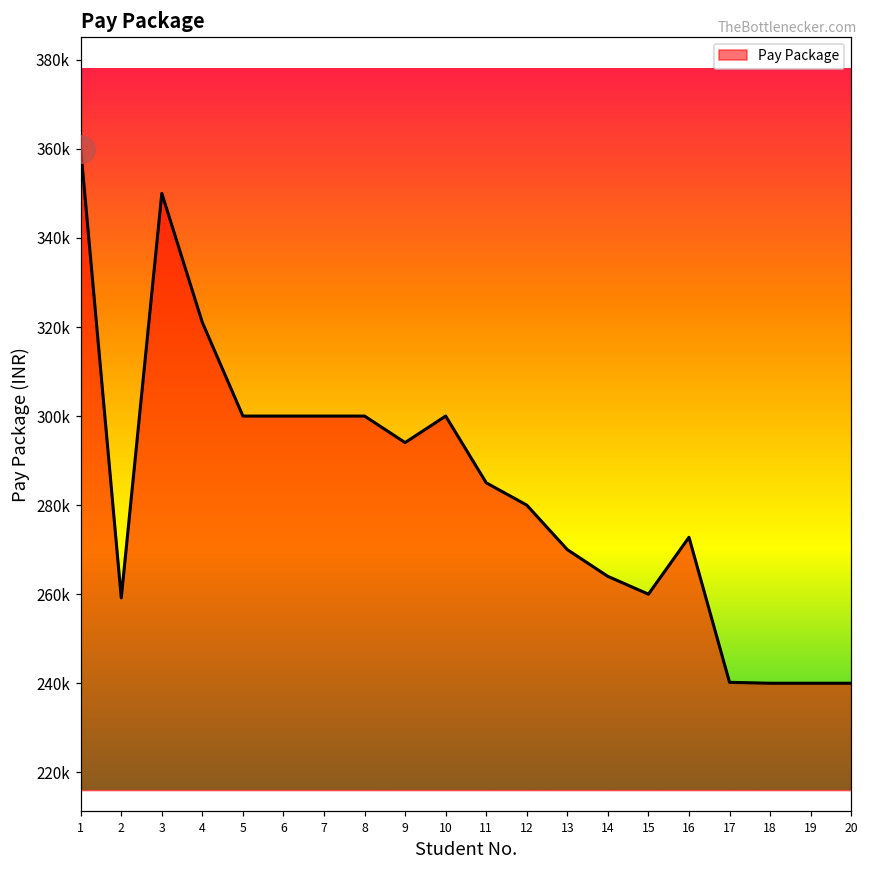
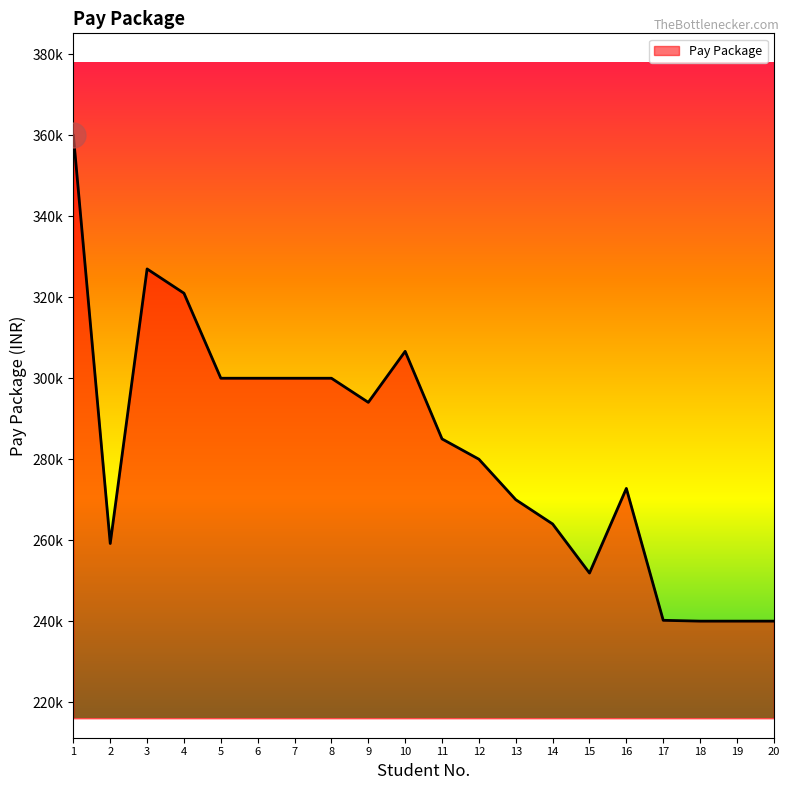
  {
    "Pay Package": {
      "2": 259000,
-     "3": 350000,
+     "3": 327000,
      "4": 321000,
      "5": 300000,
      "6": 300000,
      "7": 300000,
      "8": 300000,
      "9": 294000,
-     "10": 300000,
+     "10": 307000,
      "11": 285000,
      "12": 280000,
      "13": 270000,
      "14": 264000,
-     "15": 260000,
+     "15": 252000,
      "16": 273000,
      "17": 240000,
      "18": 240000,
      "19": 240000,
      "20": 240000
    }
  }
